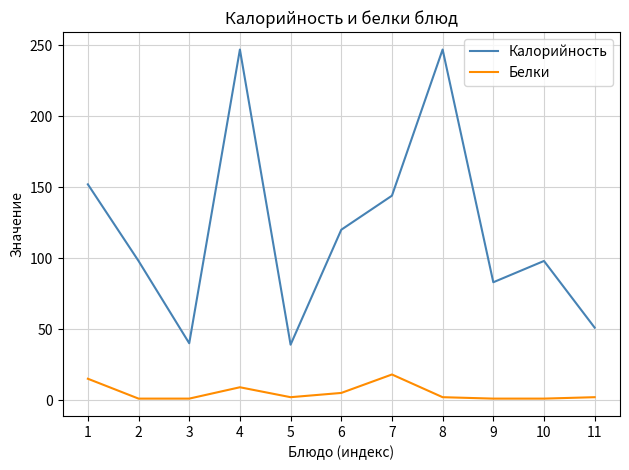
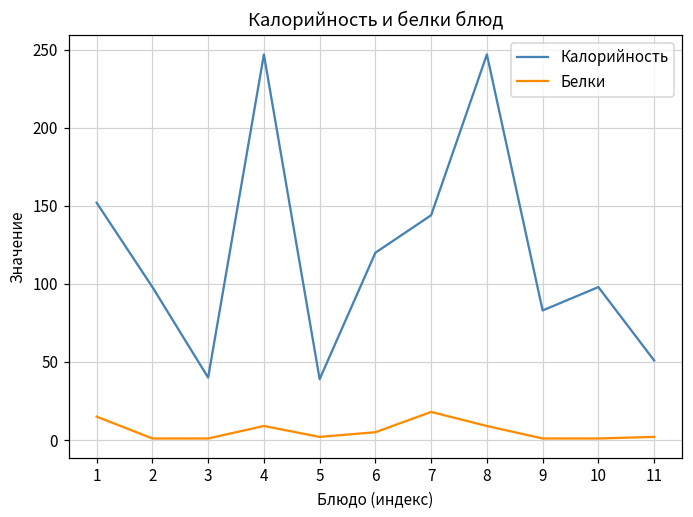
  {
    "Калорийность": {
      "1": 152,
      "2": 98,
      "3": 40,
      "4": 247,
      "5": 39,
      "6": 120,
      "7": 144,
      "8": 247,
      "9": 83,
      "10": 98,
      "11": 51
    },
    "Белки": {
      "1": 15,
      "2": 1,
      "3": 1,
      "4": 9,
      "5": 2,
      "6": 5,
      "7": 18,
-     "8": 2,
+     "8": 9,
      "9": 1,
      "10": 1,
      "11": 2
    }
  }
